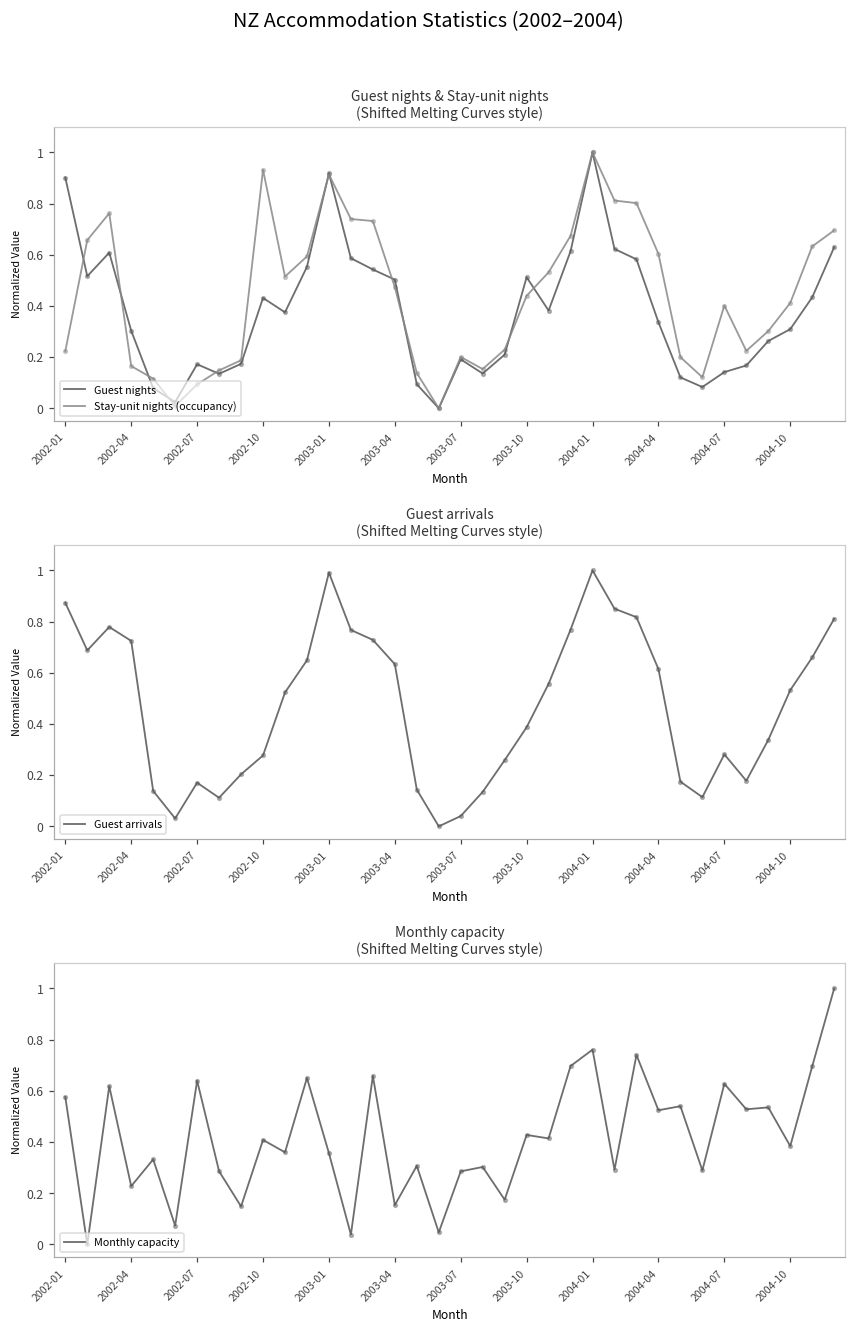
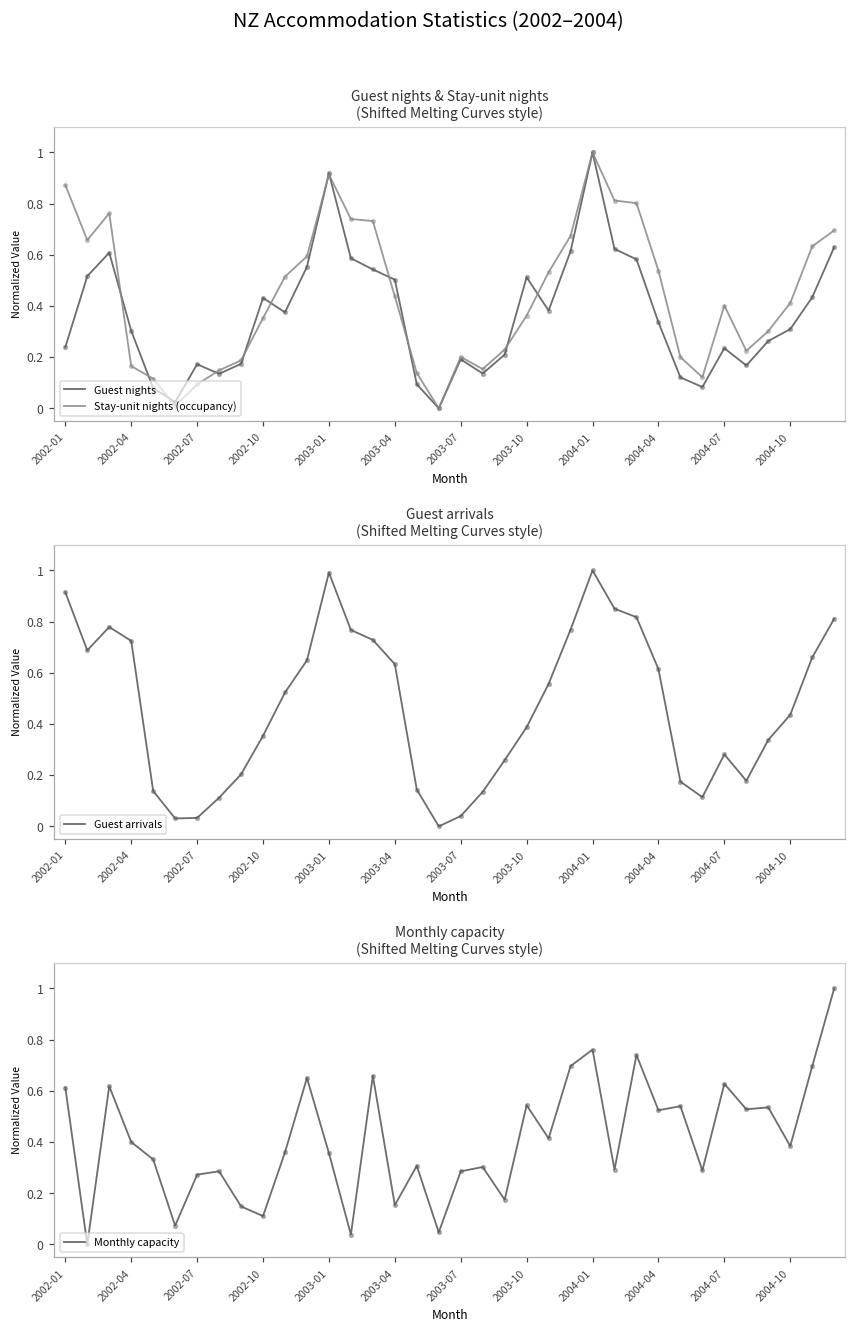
  {
    "Guest nights & Stay-unit nights (Shifted Melting Curves style)": {
      "Guest nights": {
-       "2002-01": 0.90,
+       "2002-01": 0.24,
        "2002-04": 0.30,
        "2002-07": 0.17,
        "2002-10": 0.43,
        "2003-04": 0.50,
        "2003-10": 0.51,
        "2004-04": 0.34,
-       "2004-07": 0.14,
+       "2004-07": 0.23,
        "2004-10": 0.31
      },
      "Stay-unit nights (occupancy)": {
-       "2002-01": 0.22,
+       "2002-01": 0.87,
        "2002-04": 0.17,
-       "2002-10": 0.93,
-       "2003-04": 0.47,
-       "2003-10": 0.44,
-       "2004-04": 0.60,
+       "2002-10": 0.35,
+       "2003-04": 0.44,
+       "2003-10": 0.36,
+       "2004-04": 0.54,
        "2004-07": 0.40,
        "2004-10": 0.41
      }
    },
    "Guest arrivals (Shifted Melting Curves style)": {
-     "2002-01": 0.87,
+     "2002-01": 0.91,
      "2002-04": 0.72,
-     "2002-07": 0.17,
-     "2002-10": 0.28,
+     "2002-07": 0.03,
+     "2002-10": 0.35,
      "2003-01": 0.99,
      "2003-04": 0.63,
      "2003-07": 0.04,
      "2003-10": 0.39,
      "2004-01": 1.00,
      "2004-04": 0.61,
      "2004-07": 0.28,
-     "2004-10": 0.53
+     "2004-10": 0.44
    },
    "Monthly capacity (Shifted Melting Curves style)": {
-     "2002-01": 0.58,
-     "2002-04": 0.23,
-     "2002-07": 0.64,
-     "2002-10": 0.41,
+     "2002-01": 0.61,
+     "2002-04": 0.40,
+     "2002-07": 0.27,
+     "2002-10": 0.11,
      "2003-01": 0.36,
      "2003-04": 0.15,
      "2003-07": 0.29,
-     "2003-10": 0.43,
+     "2003-10": 0.54,
      "2004-01": 0.76,
      "2004-04": 0.52,
      "2004-07": 0.63,
      "2004-10": 0.38
    }
  }
